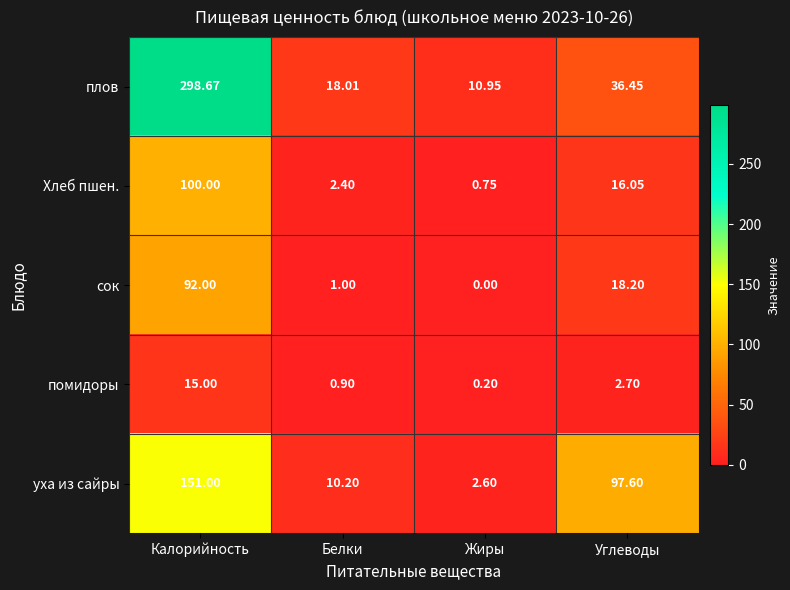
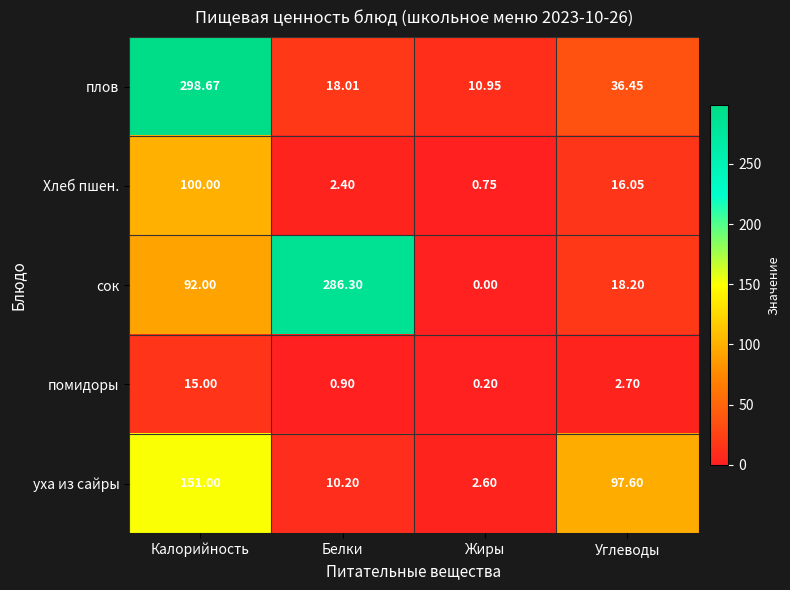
  {
    "плов": {
      "Калорийность": 298.67,
      "Белки": 18.01,
      "Жиры": 10.95,
      "Углеводы": 36.45
    },
    "Хлеб пшен.": {
      "Калорийность": 100.00,
      "Белки": 2.40,
      "Жиры": 0.75,
      "Углеводы": 16.05
    },
    "сок": {
      "Калорийность": 92.00,
-     "Белки": 1.00,
+     "Белки": 286.30,
      "Жиры": 0.00,
      "Углеводы": 18.20
    },
    "помидоры": {
      "Калорийность": 15.00,
      "Белки": 0.90,
      "Жиры": 0.20,
      "Углеводы": 2.70
    },
    "уха из сайры": {
      "Калорийность": 151.00,
      "Белки": 10.20,
      "Жиры": 2.60,
      "Углеводы": 97.60
    }
  }
